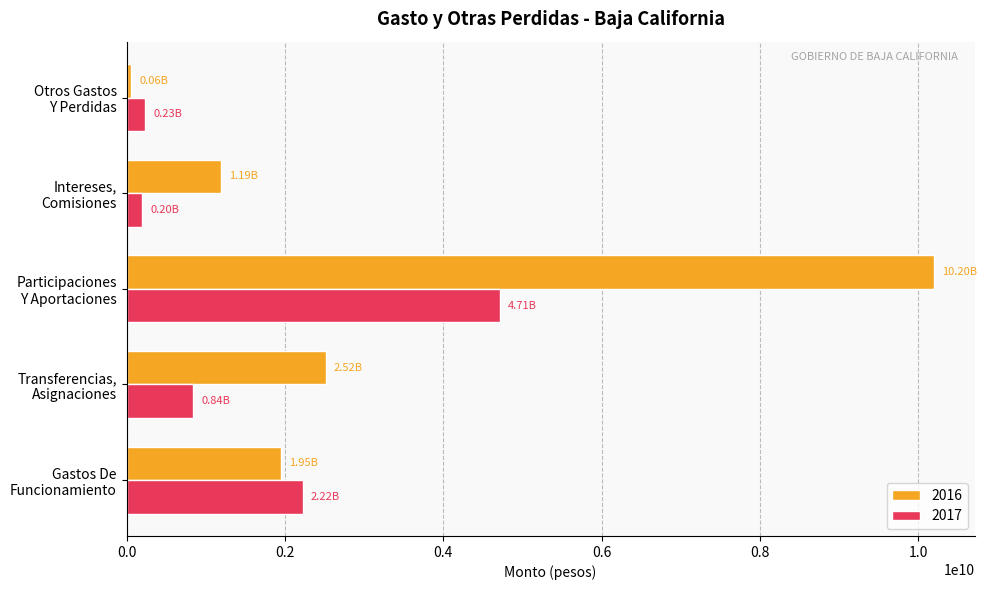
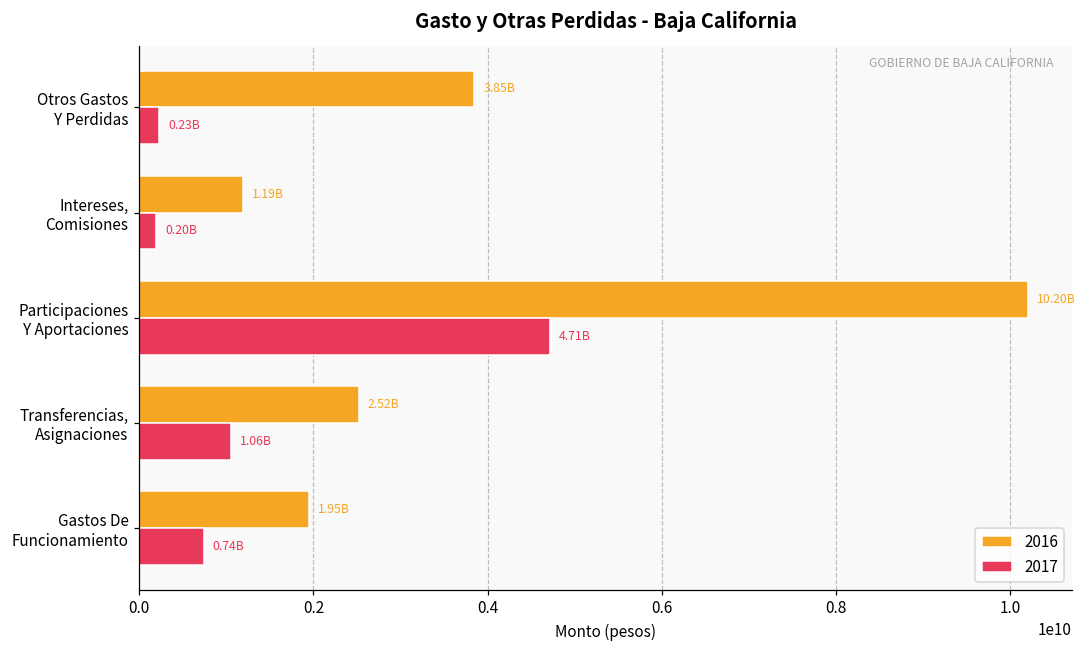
  {
    "2016": {
-     "Otros Gastos Y Perdidas": "0.06B",
+     "Otros Gastos Y Perdidas": "3.85B",
      "Intereses, Comisiones": "1.19B",
      "Participaciones Y Aportaciones": "10.20B",
      "Transferencias, Asignaciones": "2.52B",
      "Gastos De Funcionamiento": "1.95B"
    },
    "2017": {
      "Otros Gastos Y Perdidas": "0.23B",
      "Intereses, Comisiones": "0.20B",
      "Participaciones Y Aportaciones": "4.71B",
-     "Transferencias, Asignaciones": "0.84B",
-     "Gastos De Funcionamiento": "2.22B"
+     "Transferencias, Asignaciones": "1.06B",
+     "Gastos De Funcionamiento": "0.74B"
    }
  }
